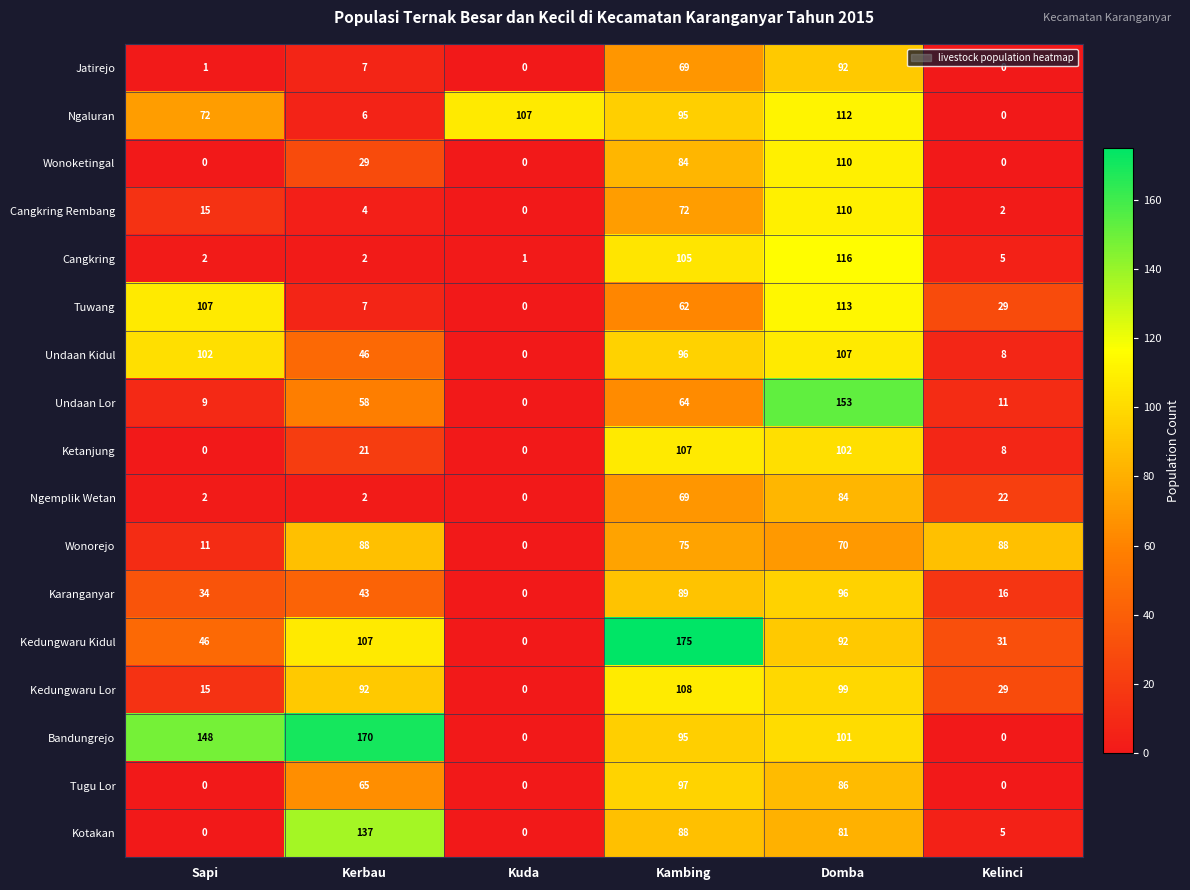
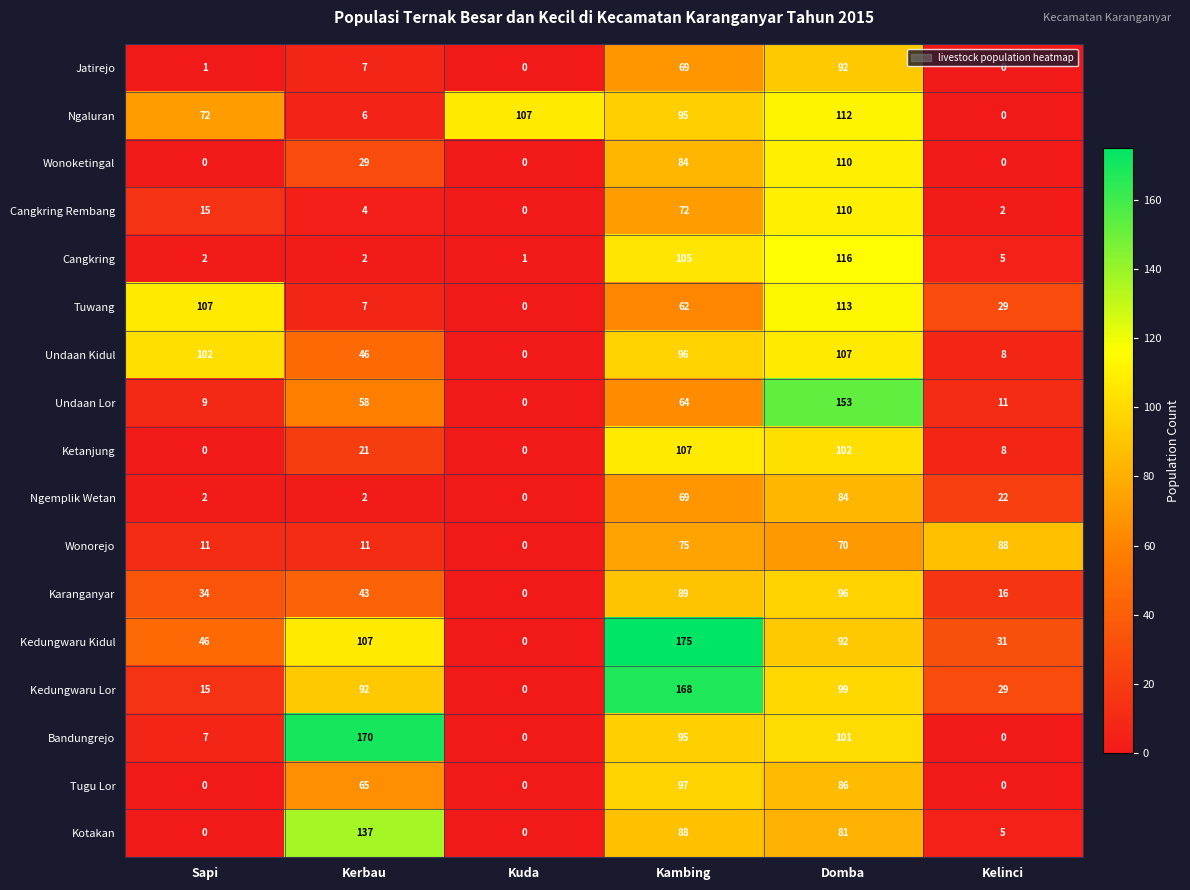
  {
    "Jatirejo": {
      "Sapi": 1,
      "Kerbau": 7,
      "Kuda": 0,
      "Kambing": 69,
      "Domba": 92
    },
    "Ngaluran": {
      "Sapi": 72,
      "Kerbau": 6,
      "Kuda": 107,
      "Kambing": 95,
      "Domba": 112,
      "Kelinci": 0
    },
    "Wonoketingal": {
      "Sapi": 0,
      "Kerbau": 29,
      "Kuda": 0,
      "Kambing": 84,
      "Domba": 110,
      "Kelinci": 0
    },
    "Cangkring Rembang": {
      "Sapi": 15,
      "Kerbau": 4,
      "Kuda": 0,
      "Kambing": 72,
      "Domba": 110,
      "Kelinci": 2
    },
    "Cangkring": {
      "Sapi": 2,
      "Kerbau": 2,
      "Kuda": 1,
      "Kambing": 105,
      "Domba": 116,
      "Kelinci": 5
    },
    "Tuwang": {
      "Sapi": 107,
      "Kerbau": 7,
      "Kuda": 0,
      "Kambing": 62,
      "Domba": 113,
      "Kelinci": 29
    },
    "Undaan Kidul": {
      "Sapi": 102,
      "Kerbau": 46,
      "Kuda": 0,
      "Kambing": 96,
      "Domba": 107,
      "Kelinci": 8
    },
    "Undaan Lor": {
      "Sapi": 9,
      "Kerbau": 58,
      "Kuda": 0,
      "Kambing": 64,
      "Domba": 153,
      "Kelinci": 11
    },
    "Ketanjung": {
      "Sapi": 0,
      "Kerbau": 21,
      "Kuda": 0,
      "Kambing": 107,
      "Domba": 102,
      "Kelinci": 8
    },
    "Ngemplik Wetan": {
      "Sapi": 2,
      "Kerbau": 2,
      "Kuda": 0,
      "Kambing": 69,
      "Domba": 84,
      "Kelinci": 22
    },
    "Wonorejo": {
      "Sapi": 11,
-     "Kerbau": 88,
+     "Kerbau": 11,
      "Kuda": 0,
      "Kambing": 75,
      "Domba": 70,
      "Kelinci": 88
    },
    "Karanganyar": {
      "Sapi": 34,
      "Kerbau": 43,
      "Kuda": 0,
      "Kambing": 89,
      "Domba": 96,
      "Kelinci": 16
    },
    "Kedungwaru Kidul": {
      "Sapi": 46,
      "Kerbau": 107,
      "Kuda": 0,
      "Kambing": 175,
      "Domba": 92,
      "Kelinci": 31
    },
    "Kedungwaru Lor": {
      "Sapi": 15,
      "Kerbau": 92,
      "Kuda": 0,
-     "Kambing": 108,
+     "Kambing": 168,
      "Domba": 99,
      "Kelinci": 29
    },
    "Bandungrejo": {
-     "Sapi": 148,
+     "Sapi": 7,
      "Kerbau": 170,
      "Kuda": 0,
      "Kambing": 95,
      "Domba": 101,
      "Kelinci": 0
    },
    "Tugu Lor": {
      "Sapi": 0,
      "Kerbau": 65,
      "Kuda": 0,
      "Kambing": 97,
      "Domba": 86,
      "Kelinci": 0
    },
    "Kotakan": {
      "Sapi": 0,
      "Kerbau": 137,
      "Kuda": 0,
      "Kambing": 88,
      "Domba": 81,
      "Kelinci": 5
    }
  }
